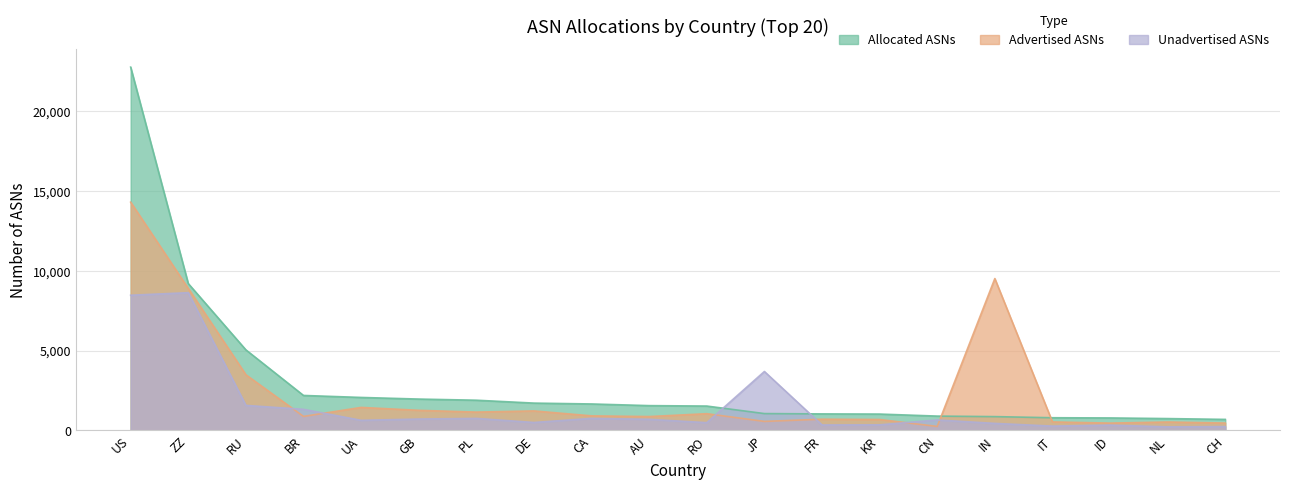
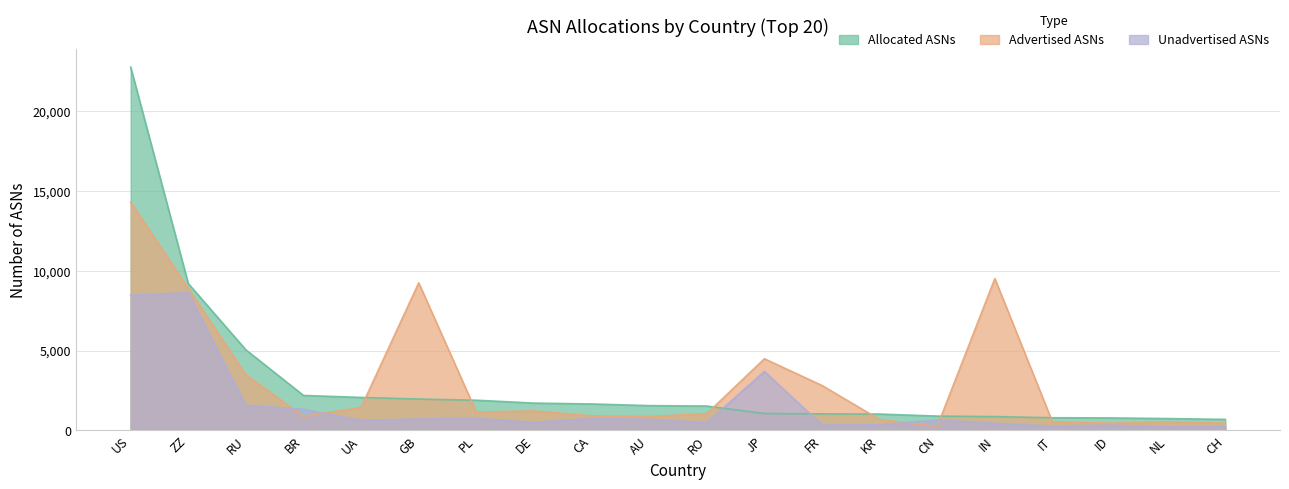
  {
    "Allocated ASNs": {
      "US": "22,800",
      "ZZ": "9,200",
      "RU": "5,000",
      "BR": "2,200",
      "UA": "2,100",
      "GB": "2,000",
      "PL": "1,900",
      "DE": "1,700",
      "CA": "1,700",
      "AU": "1,500",
      "RO": "1,500",
      "JP": "1,000",
      "FR": "1,000",
      "KR": "1,000",
      "CN": "900",
      "IN": "900",
      "IT": "800",
      "ID": "800",
      "NL": "700",
      "CH": "700"
    },
    "Advertised ASNs": {
      "US": "14,300",
      "ZZ": "8,900",
      "RU": "3,500",
      "BR": "900",
      "UA": "1,400",
-     "GB": "1,300",
+     "GB": "9,300",
      "PL": "1,100",
      "DE": "1,200",
      "AU": "900",
      "RO": "1,000",
-     "JP": "600",
-     "FR": "700",
+     "JP": "4,500",
+     "FR": "2,800",
      "KR": "700",
      "CN": "200",
      "IN": "9,500",
      "IT": "500",
      "NL": "500",
      "CH": "500"
    },
    "Unadvertised ASNs": {
      "US": "8,500",
      "ZZ": "8,600",
      "RU": "1,600",
      "BR": "1,300",
      "UA": "600",
      "GB": "700",
      "PL": "700",
      "DE": "500",
      "AU": "700",
      "RO": "500",
      "JP": "3,700",
      "FR": "300",
      "KR": "300",
      "CN": "600",
      "IN": "400",
      "IT": "300",
      "NL": "200",
      "CH": "200"
    }
  }
